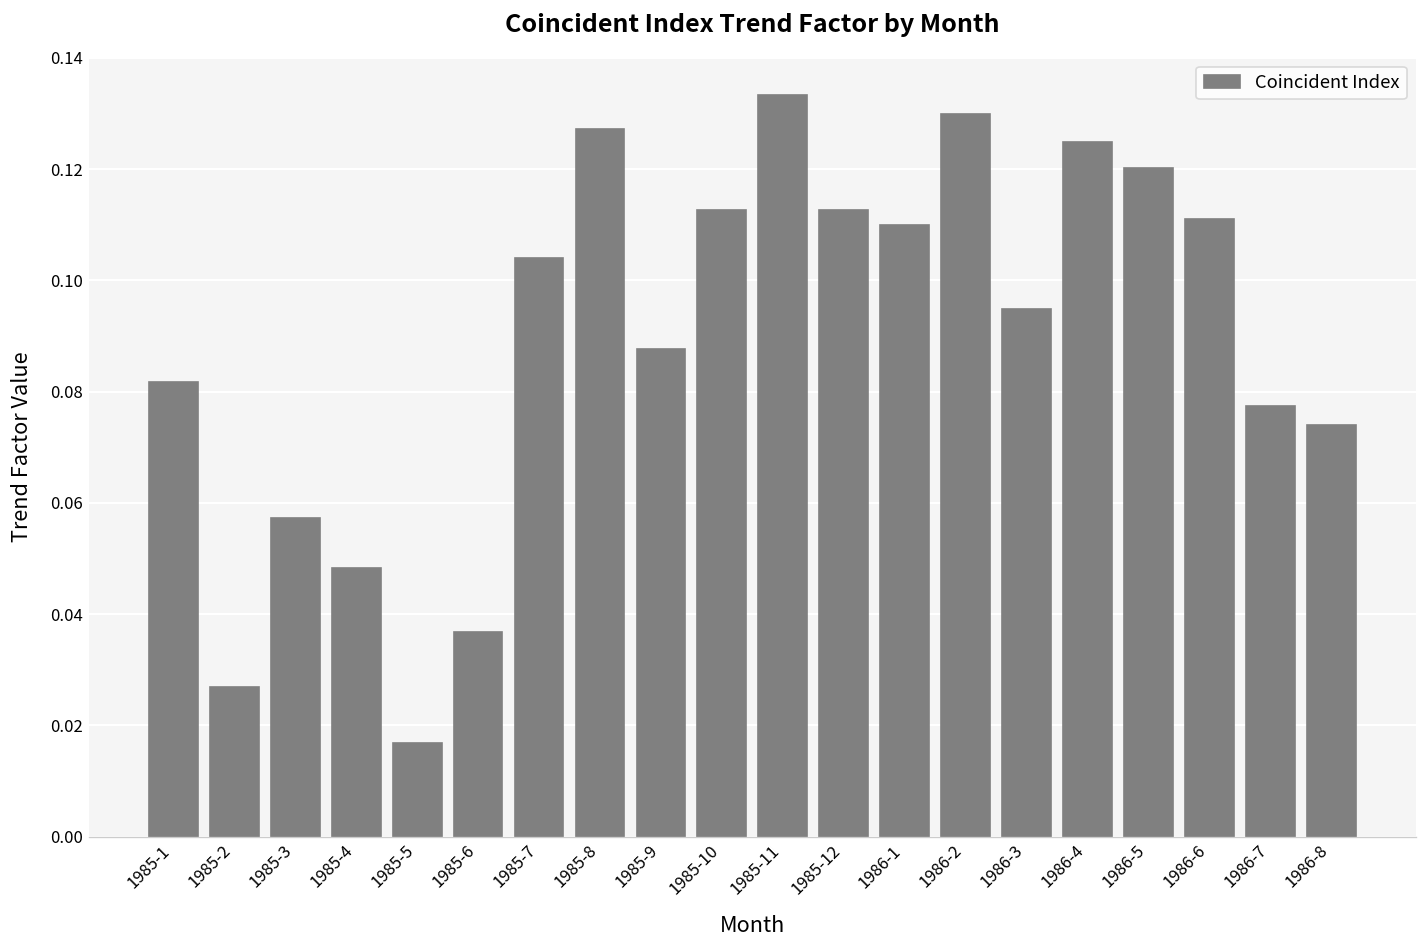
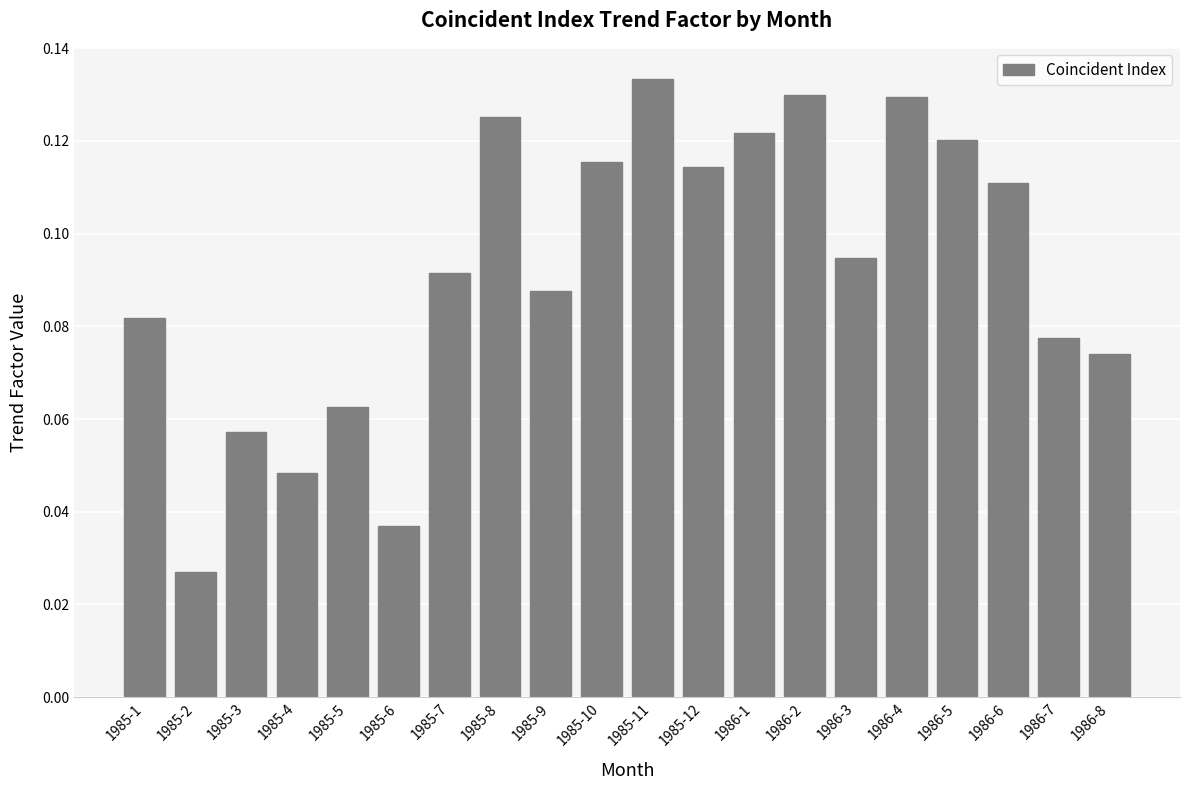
  {
    "1985-1": 0.082,
    "1985-2": 0.027,
    "1985-3": 0.057,
    "1985-4": 0.048,
-   "1985-5": 0.017,
+   "1985-5": 0.063,
    "1985-6": 0.037,
-   "1985-7": 0.104,
-   "1985-8": 0.127,
+   "1985-7": 0.092,
+   "1985-8": 0.125,
    "1985-9": 0.088,
-   "1985-10": 0.113,
+   "1985-10": 0.115,
    "1985-11": 0.133,
-   "1985-12": 0.113,
-   "1986-1": 0.110,
+   "1985-12": 0.114,
+   "1986-1": 0.122,
    "1986-2": 0.130,
    "1986-3": 0.095,
-   "1986-4": 0.125,
+   "1986-4": 0.129,
    "1986-5": 0.120,
    "1986-6": 0.111,
    "1986-7": 0.077,
    "1986-8": 0.074
  }
